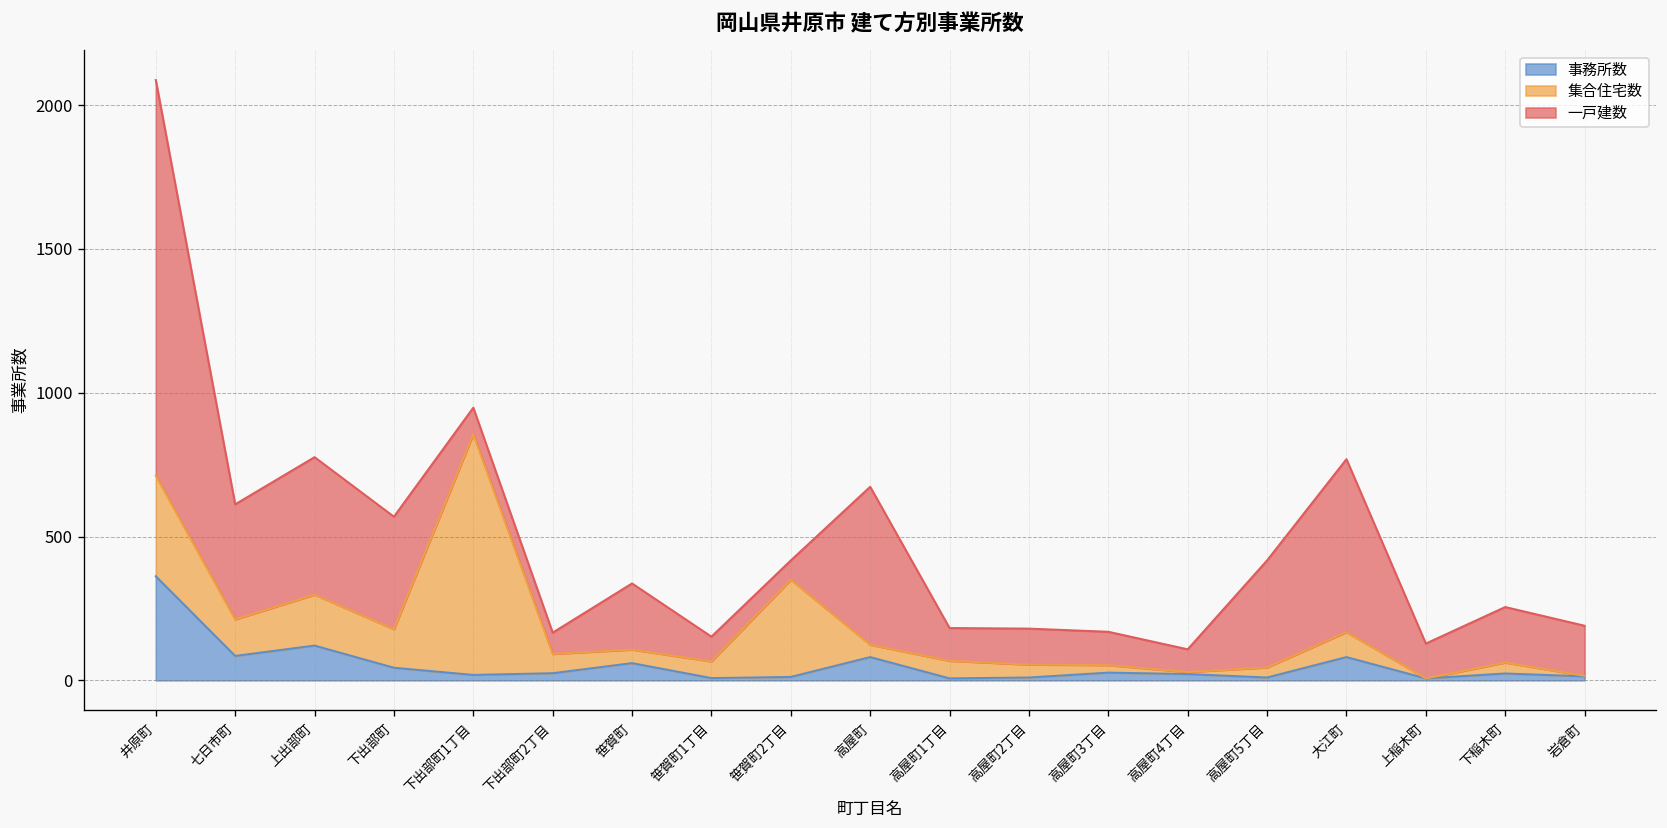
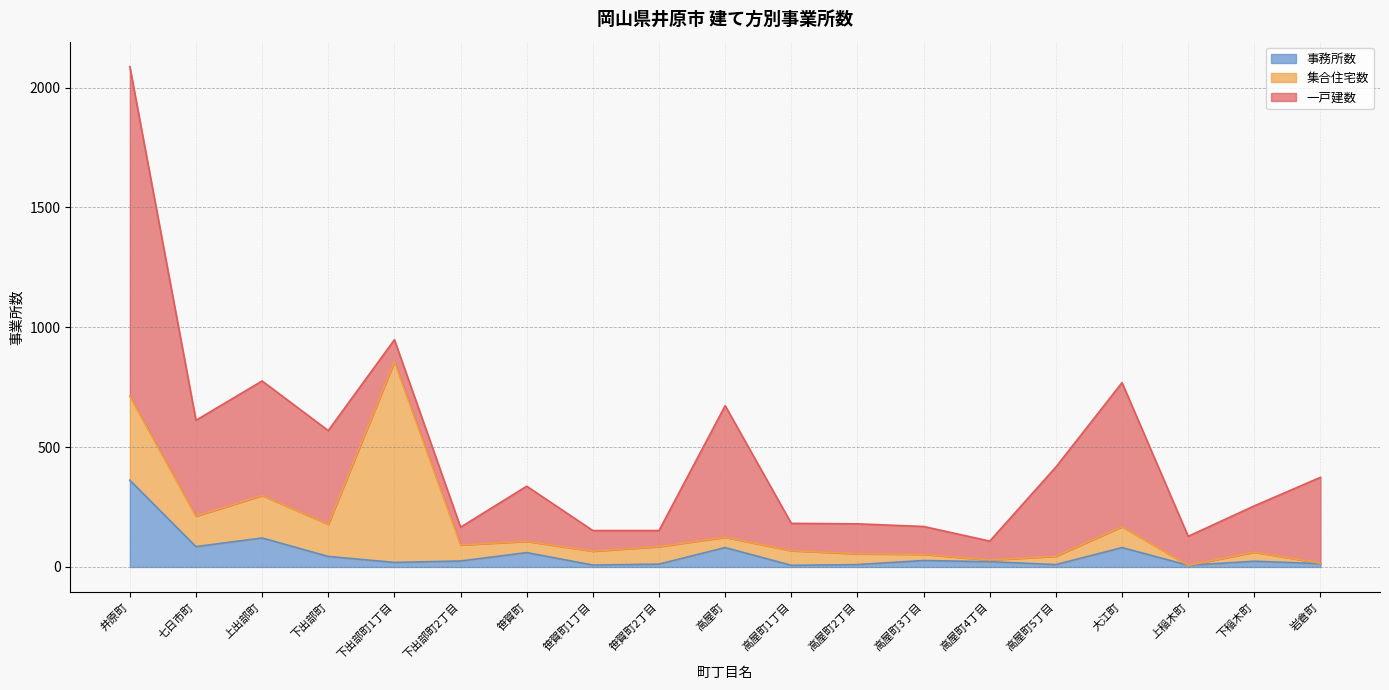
  {
    "事務所数": {
      "井原町": 360,
      "七日市町": 90,
      "上出部町": 120,
      "下出部町": 40,
      "下出部町1丁目": 20,
      "下出部町2丁目": 30,
      "笹賀町": 60,
      "笹賀町1丁目": 10,
      "笹賀町2丁目": 10,
      "高屋町": 80,
      "高屋町1丁目": 10,
      "高屋町2丁目": 10,
      "高屋町3丁目": 30,
      "高屋町5丁目": 10,
      "大江町": 80,
      "下稲木町": 20
    },
    "集合住宅数": {
      "井原町": 350,
      "七日市町": 130,
      "上出部町": 180,
      "下出部町": 130,
      "下出部町1丁目": 840,
      "下出部町2丁目": 70,
      "笹賀町": 50,
      "笹賀町1丁目": 60,
-     "笹賀町2丁目": 340,
+     "笹賀町2丁目": 70,
      "高屋町": 40,
      "高屋町1丁目": 60,
      "高屋町2丁目": 50,
      "高屋町3丁目": 30,
      "高屋町5丁目": 40,
      "大江町": 90,
      "下稲木町": 40
    },
    "一戸建数": {
      "井原町": 1380,
      "七日市町": 400,
      "上出部町": 480,
      "下出部町": 390,
      "下出部町1丁目": 90,
      "下出部町2丁目": 70,
      "笹賀町": 230,
      "笹賀町1丁目": 90,
      "笹賀町2丁目": 70,
      "高屋町": 550,
      "高屋町1丁目": 110,
      "高屋町2丁目": 130,
      "高屋町3丁目": 120,
      "高屋町4丁目": 80,
      "高屋町5丁目": 370,
      "大江町": 600,
      "上稲木町": 120,
      "下稲木町": 190,
-     "岩倉町": 170
+     "岩倉町": 360
    }
  }
